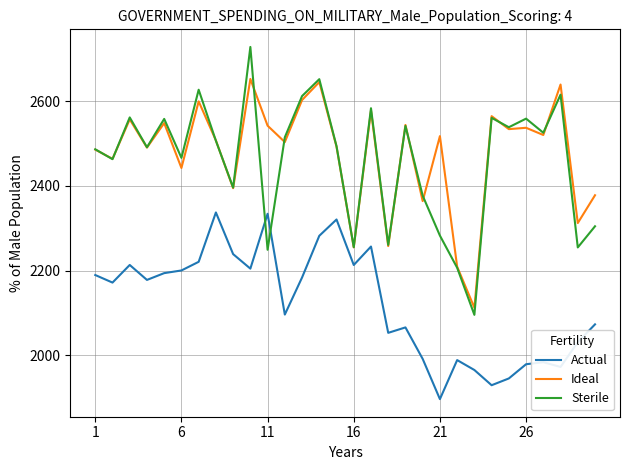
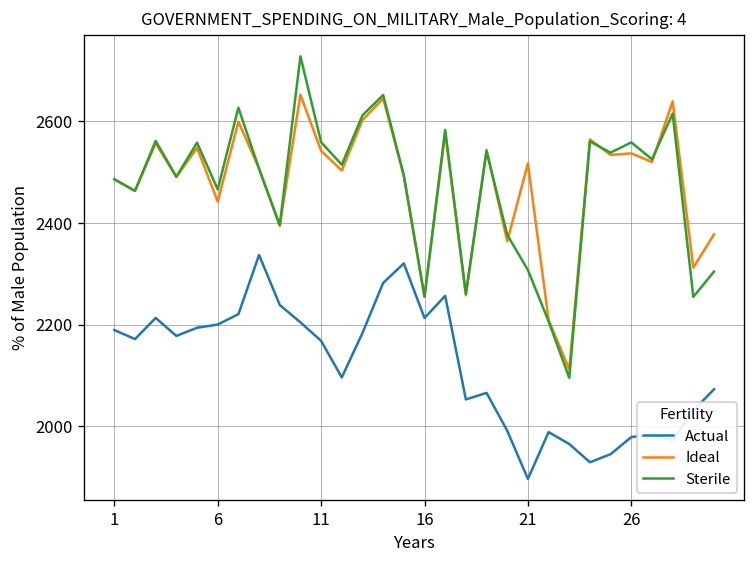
  {
    "Actual": {
      "1": 2190,
      "6": 2200,
-     "11": 2330,
+     "11": 2170,
      "16": 2210,
      "21": 1900,
      "26": 1980
    },
    "Ideal": {
      "6": 2440,
      "11": 2540,
      "21": 2520,
      "26": 2540
    },
    "Sterile": {
      "6": 2470,
-     "11": 2250,
-     "21": 2280,
+     "11": 2560,
+     "21": 2310,
      "26": 2560
    }
  }
